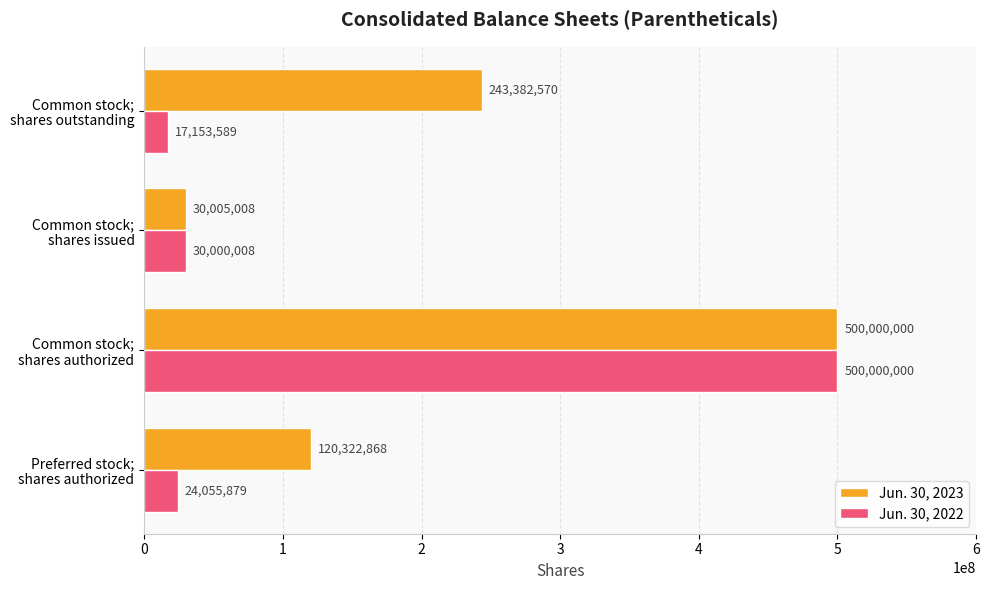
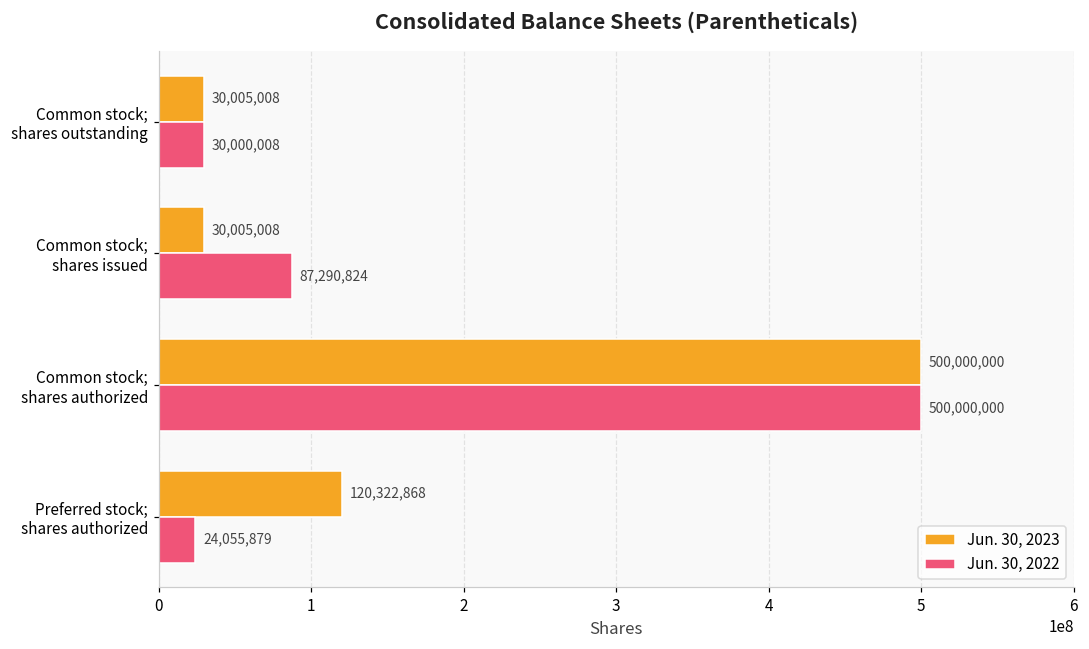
  {
    "Jun. 30, 2023": {
-     "Common stock; shares outstanding": "243,382,570",
+     "Common stock; shares outstanding": "30,005,008",
      "Common stock; shares issued": "30,005,008",
      "Common stock; shares authorized": "500,000,000",
      "Preferred stock; shares authorized": "120,322,868"
    },
    "Jun. 30, 2022": {
-     "Common stock; shares outstanding": "17,153,589",
-     "Common stock; shares issued": "30,000,008",
+     "Common stock; shares outstanding": "30,000,008",
+     "Common stock; shares issued": "87,290,824",
      "Common stock; shares authorized": "500,000,000",
      "Preferred stock; shares authorized": "24,055,879"
    }
  }
